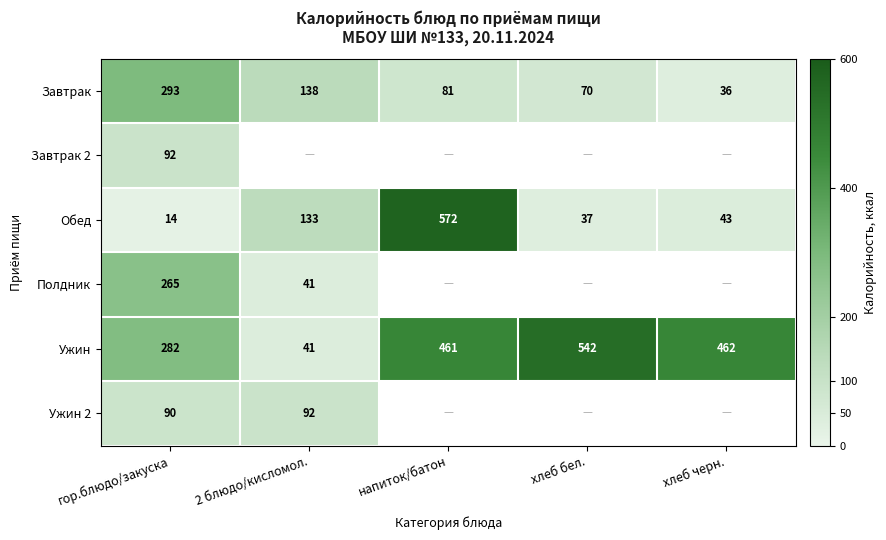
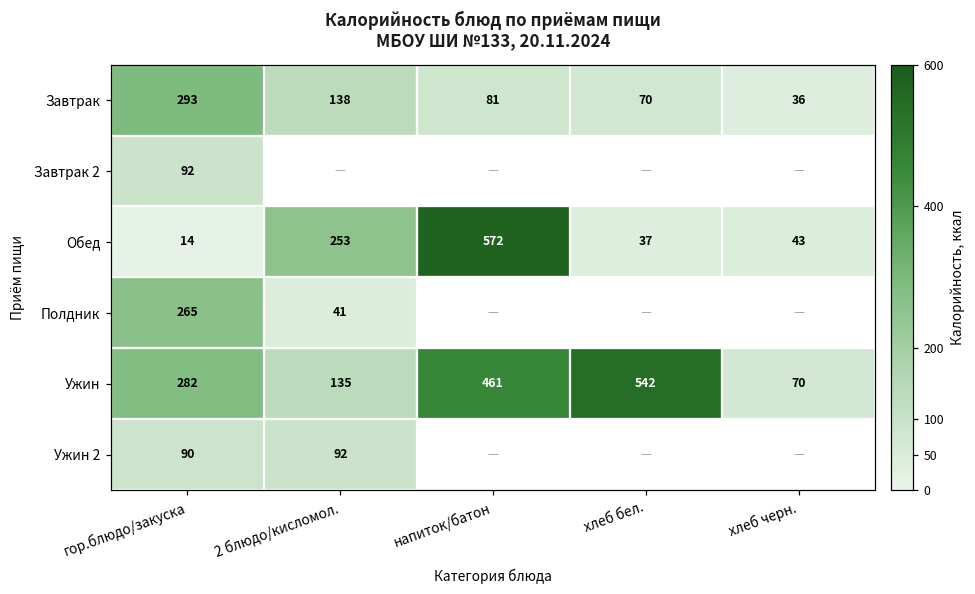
  {
    "Завтрак": {
      "гор.блюдо/закуска": 293,
      "2 блюдо/кисломол.": 138,
      "напиток/батон": 81,
      "хлеб бел.": 70,
      "хлеб черн.": 36
    },
    "Завтрак 2": {
      "гор.блюдо/закуска": 92
    },
    "Обед": {
      "гор.блюдо/закуска": 14,
-     "2 блюдо/кисломол.": 133,
+     "2 блюдо/кисломол.": 253,
      "напиток/батон": 572,
      "хлеб бел.": 37,
      "хлеб черн.": 43
    },
    "Полдник": {
      "гор.блюдо/закуска": 265,
      "2 блюдо/кисломол.": 41
    },
    "Ужин": {
      "гор.блюдо/закуска": 282,
-     "2 блюдо/кисломол.": 41,
+     "2 блюдо/кисломол.": 135,
      "напиток/батон": 461,
      "хлеб бел.": 542,
-     "хлеб черн.": 462
+     "хлеб черн.": 70
    },
    "Ужин 2": {
      "гор.блюдо/закуска": 90,
      "2 блюдо/кисломол.": 92
    }
  }
